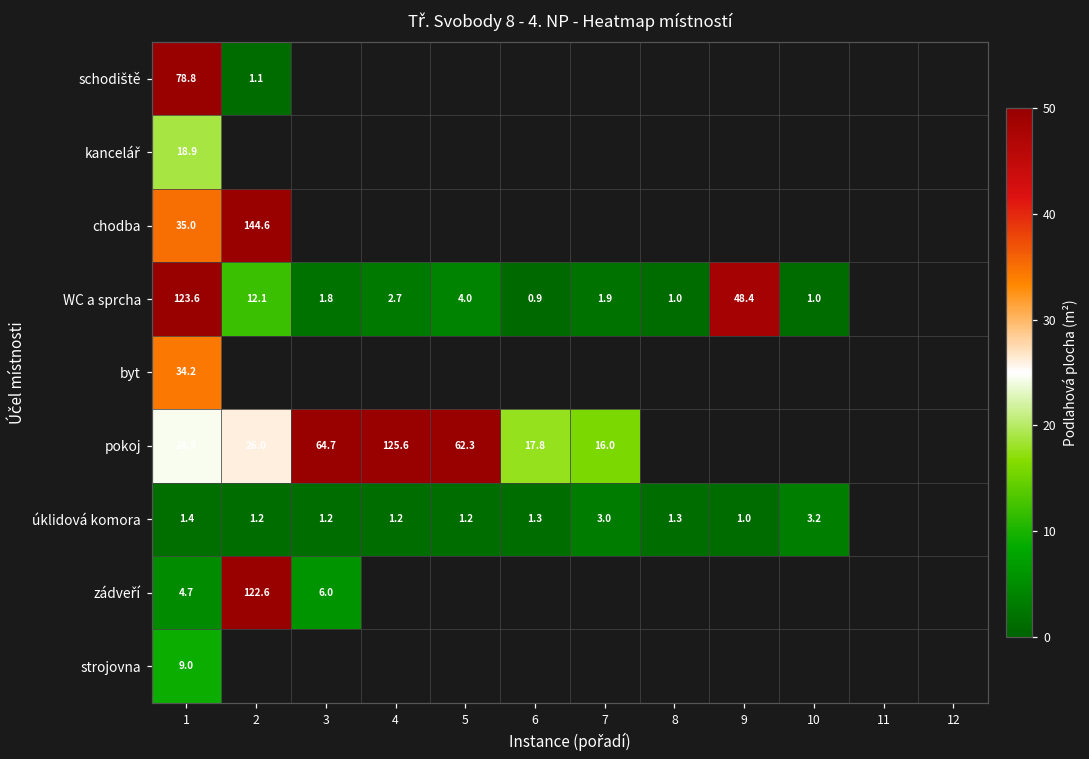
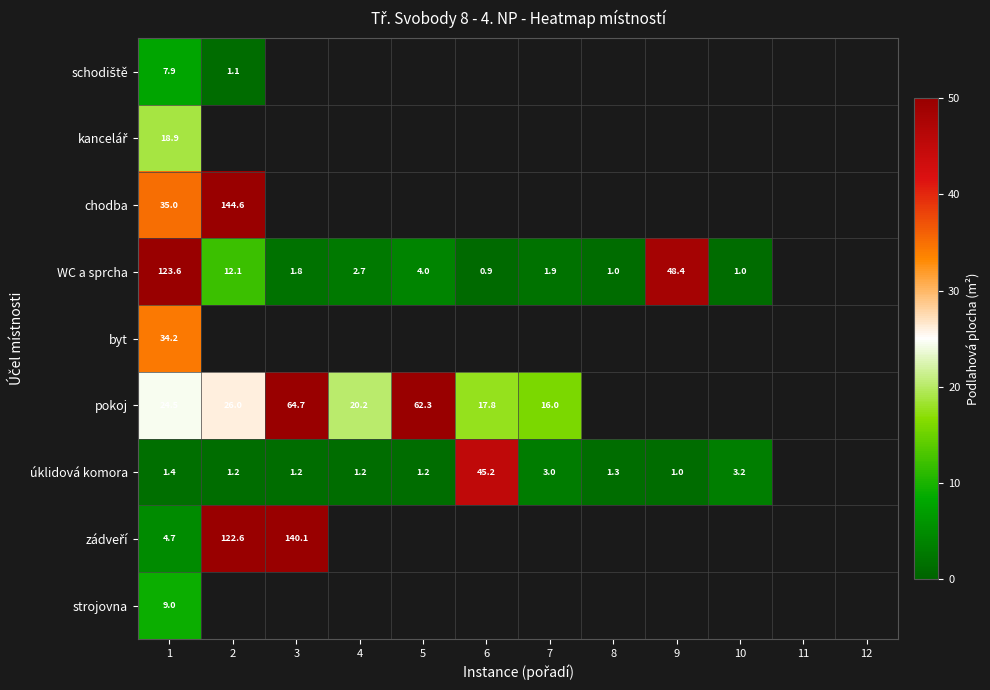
  {
    "schodiště": {
-     "1": 78.8
+     "1": 7.9
    },
    "pokoj": {
-     "4": 125.6
+     "4": 20.2
    },
    "úklidová komora": {
-     "6": 1.3
+     "6": 45.2
    },
    "zádveří": {
-     "3": 6.0
+     "3": 140.1
    }
  }
